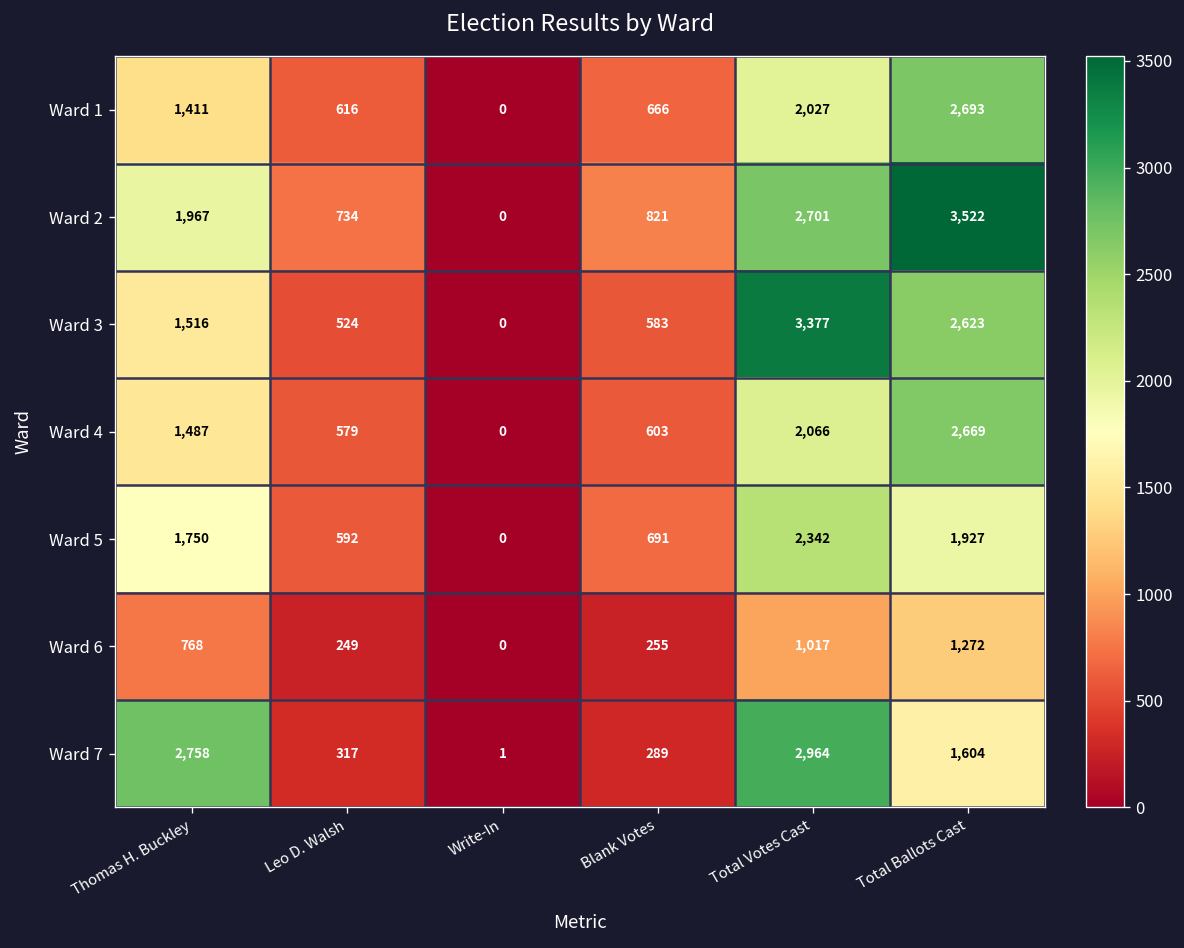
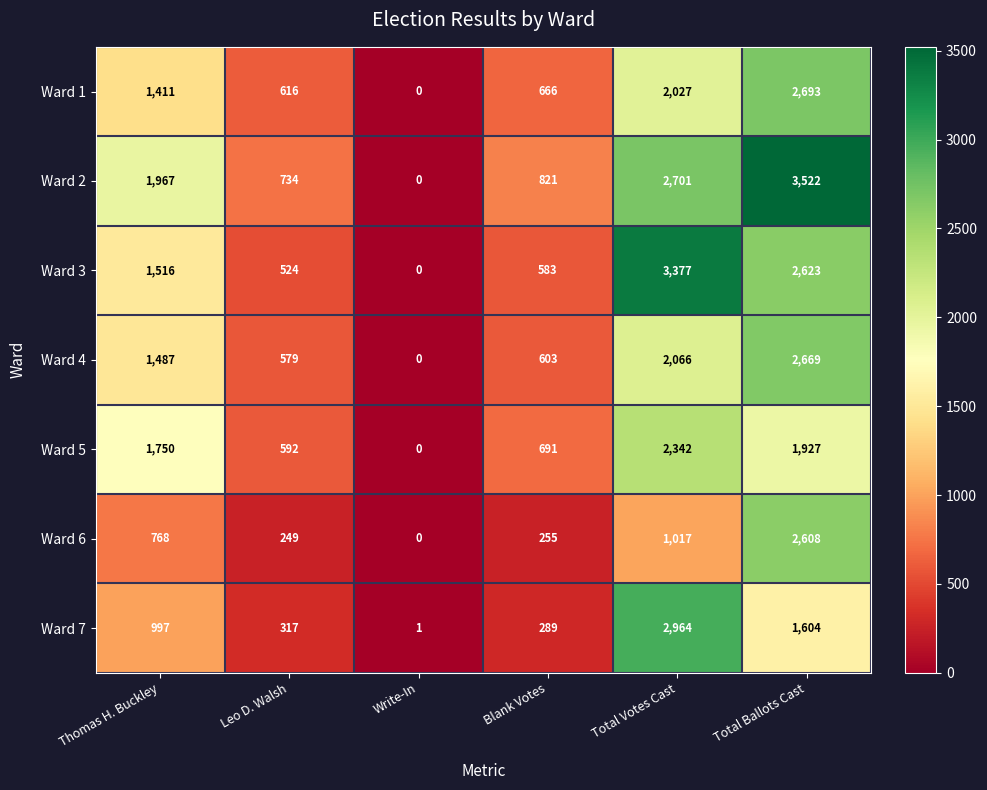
  {
    "Ward 1": {
      "Thomas H. Buckley": "1,411",
      "Leo D. Walsh": "616",
      "Write-In": "0",
      "Blank Votes": "666",
      "Total Votes Cast": "2,027",
      "Total Ballots Cast": "2,693"
    },
    "Ward 2": {
      "Thomas H. Buckley": "1,967",
      "Leo D. Walsh": "734",
      "Write-In": "0",
      "Blank Votes": "821",
      "Total Votes Cast": "2,701",
      "Total Ballots Cast": "3,522"
    },
    "Ward 3": {
      "Thomas H. Buckley": "1,516",
      "Leo D. Walsh": "524",
      "Write-In": "0",
      "Blank Votes": "583",
      "Total Votes Cast": "3,377",
      "Total Ballots Cast": "2,623"
    },
    "Ward 4": {
      "Thomas H. Buckley": "1,487",
      "Leo D. Walsh": "579",
      "Write-In": "0",
      "Blank Votes": "603",
      "Total Votes Cast": "2,066",
      "Total Ballots Cast": "2,669"
    },
    "Ward 5": {
      "Thomas H. Buckley": "1,750",
      "Leo D. Walsh": "592",
      "Write-In": "0",
      "Blank Votes": "691",
      "Total Votes Cast": "2,342",
      "Total Ballots Cast": "1,927"
    },
    "Ward 6": {
      "Thomas H. Buckley": "768",
      "Leo D. Walsh": "249",
      "Write-In": "0",
      "Blank Votes": "255",
      "Total Votes Cast": "1,017",
-     "Total Ballots Cast": "1,272"
+     "Total Ballots Cast": "2,608"
    },
    "Ward 7": {
-     "Thomas H. Buckley": "2,758",
+     "Thomas H. Buckley": "997",
      "Leo D. Walsh": "317",
      "Write-In": "1",
      "Blank Votes": "289",
      "Total Votes Cast": "2,964",
      "Total Ballots Cast": "1,604"
    }
  }
